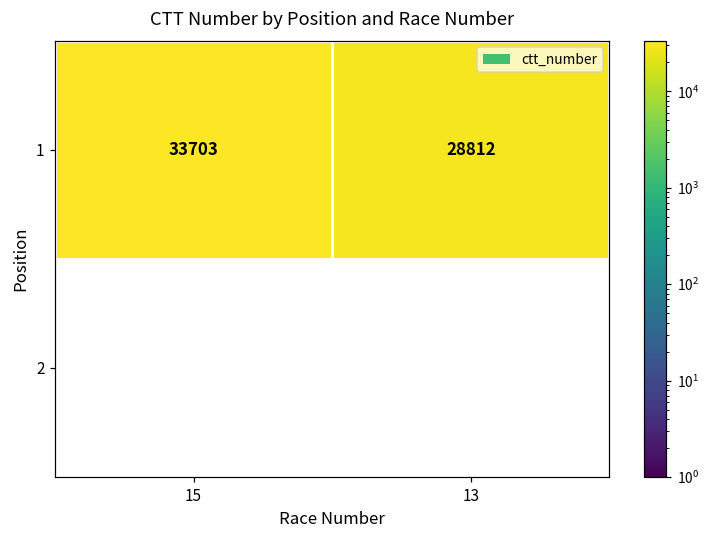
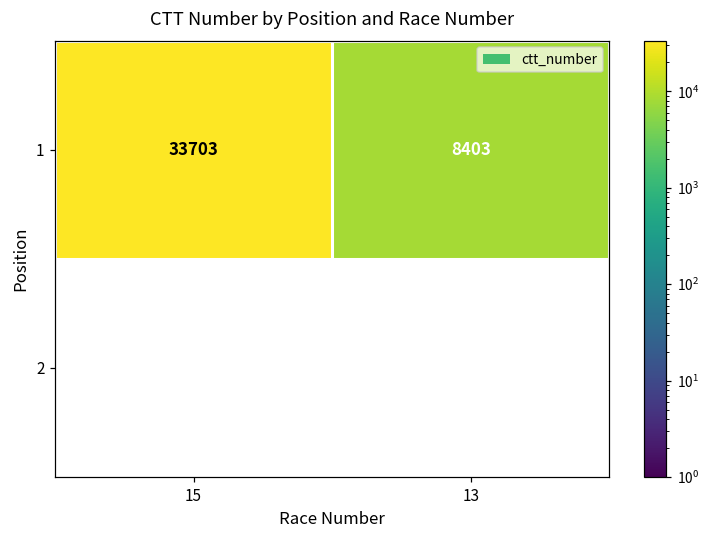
  {
    "1": {
      "15": 33703,
-     "13": 28812
+     "13": 8403
    }
  }
